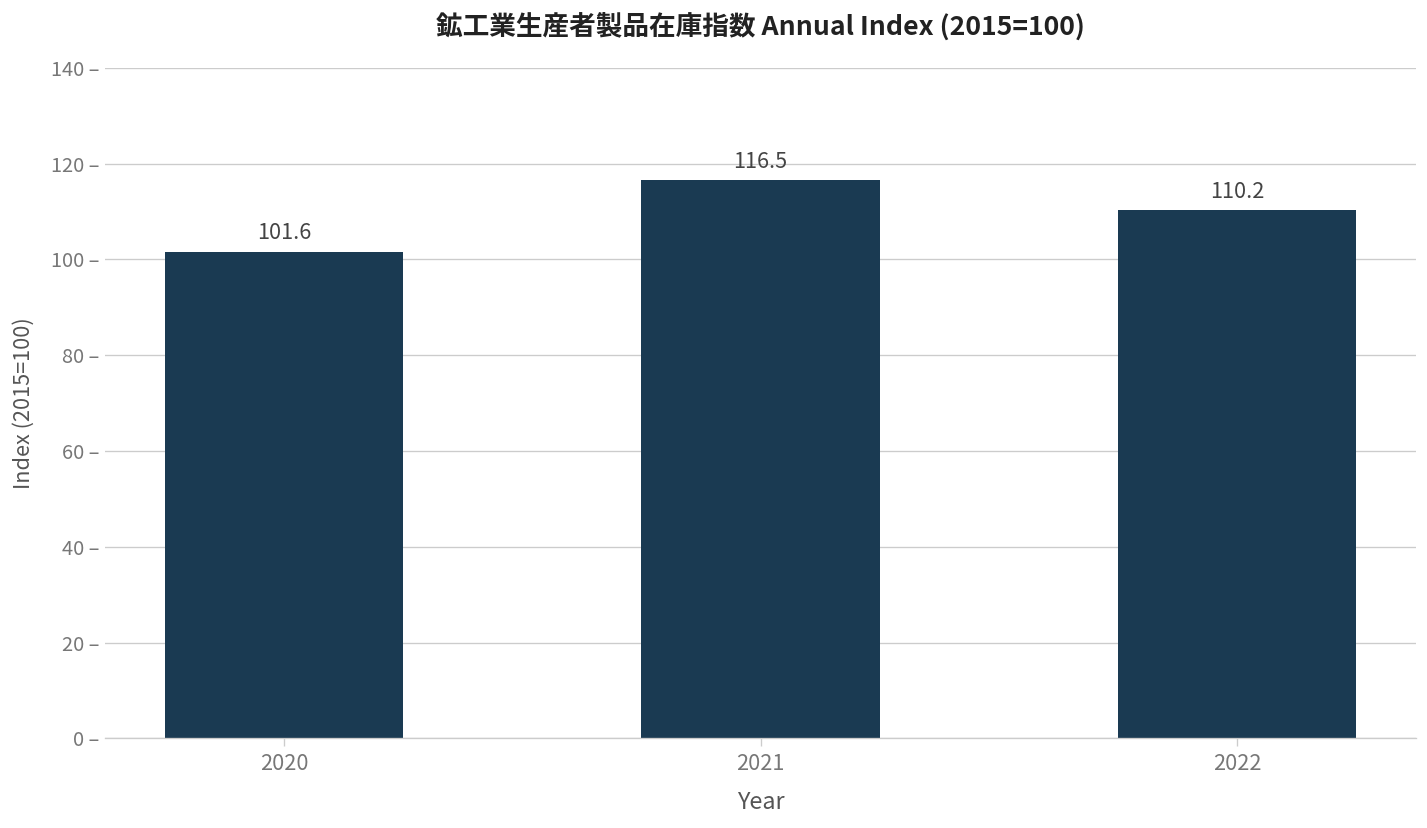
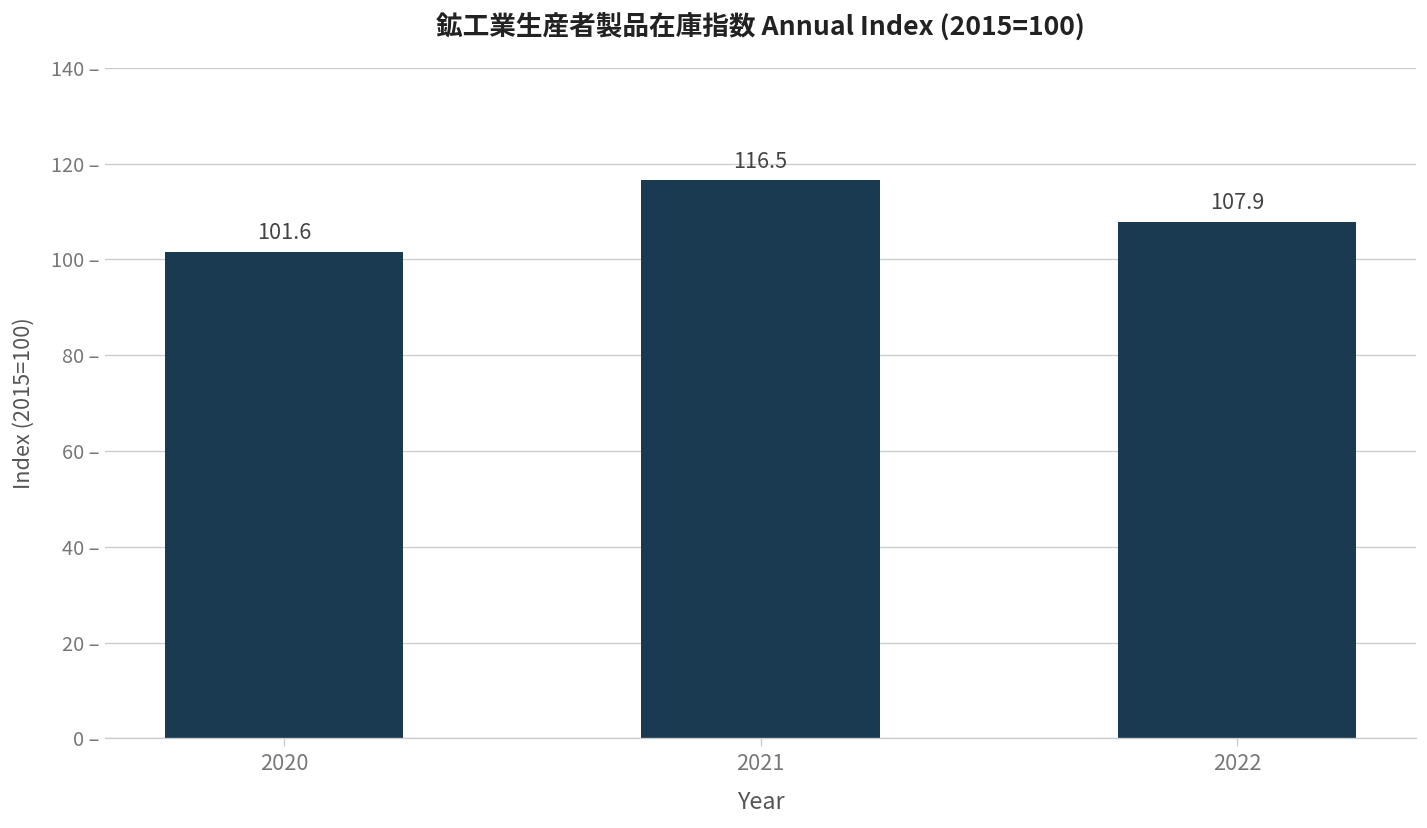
  {
    "2020": 101.6,
    "2021": 116.5,
-   "2022": 110.2
+   "2022": 107.9
  }
